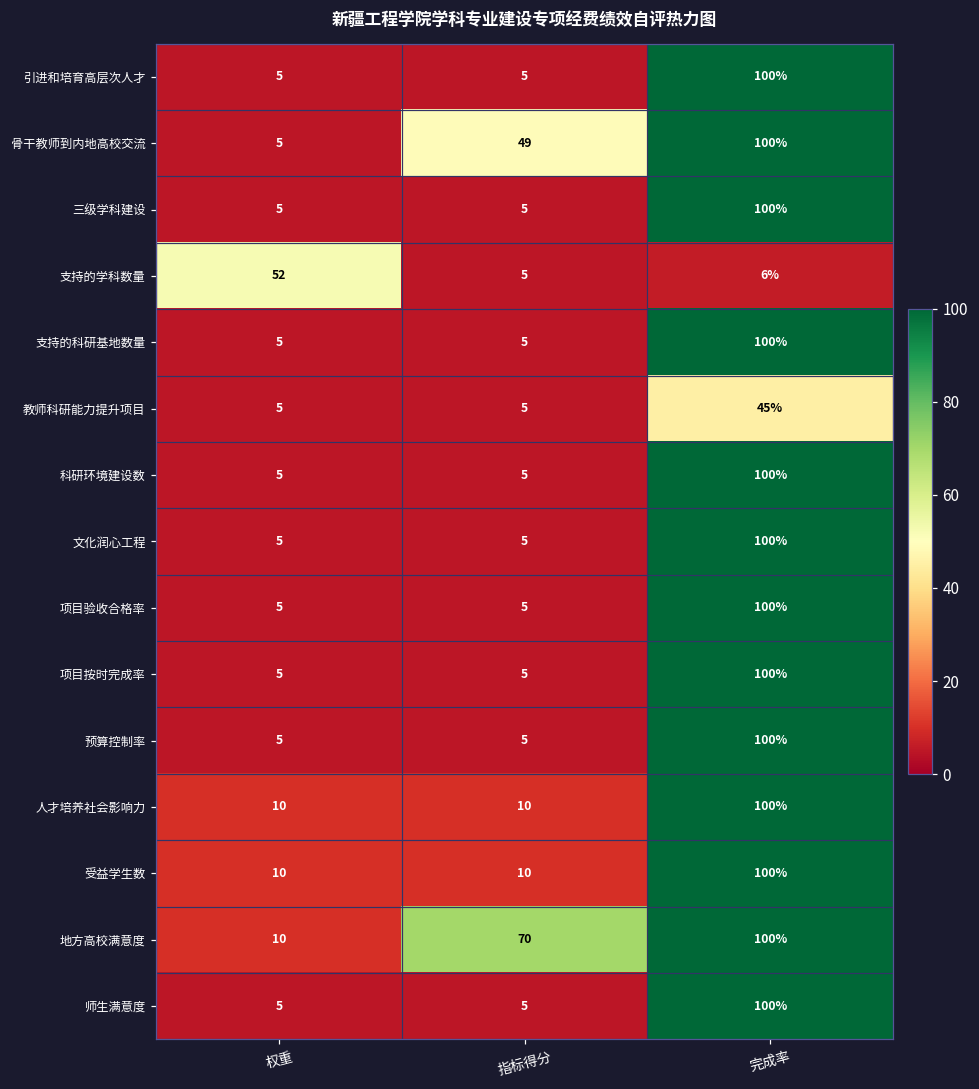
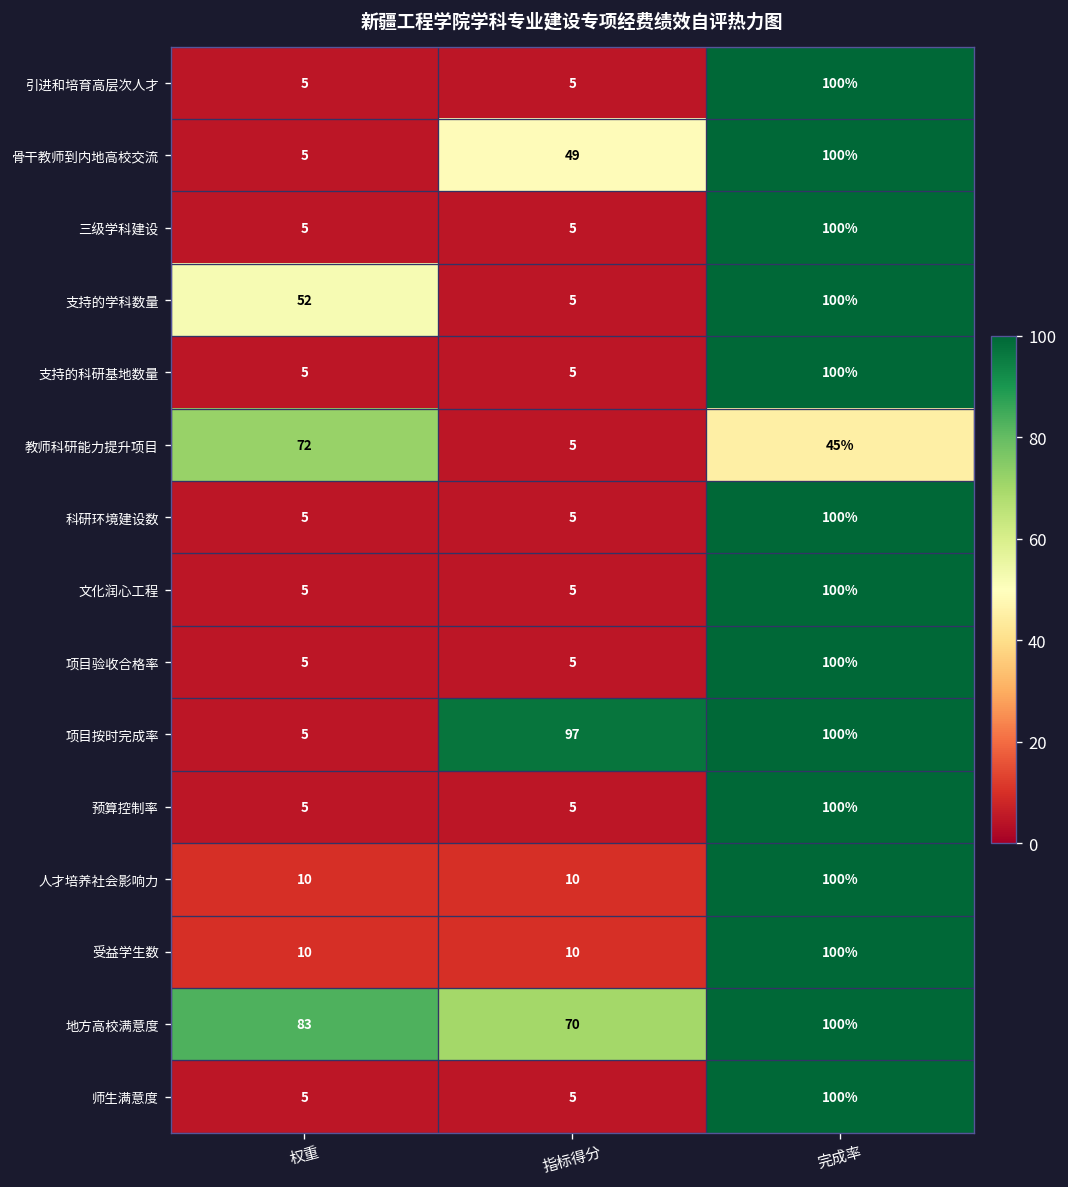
  {
    "引进和培育高层次人才": {
      "权重": "5",
      "指标得分": "5",
      "完成率": "100%"
    },
    "骨干教师到内地高校交流": {
      "权重": "5",
      "指标得分": "49",
      "完成率": "100%"
    },
    "三级学科建设": {
      "权重": "5",
      "指标得分": "5",
      "完成率": "100%"
    },
    "支持的学科数量": {
      "权重": "52",
      "指标得分": "5",
-     "完成率": "6%"
+     "完成率": "100%"
    },
    "支持的科研基地数量": {
      "权重": "5",
      "指标得分": "5",
      "完成率": "100%"
    },
    "教师科研能力提升项目": {
-     "权重": "5",
+     "权重": "72",
      "指标得分": "5",
      "完成率": "45%"
    },
    "科研环境建设数": {
      "权重": "5",
      "指标得分": "5",
      "完成率": "100%"
    },
    "文化润心工程": {
      "权重": "5",
      "指标得分": "5",
      "完成率": "100%"
    },
    "项目验收合格率": {
      "权重": "5",
      "指标得分": "5",
      "完成率": "100%"
    },
    "项目按时完成率": {
      "权重": "5",
-     "指标得分": "5",
+     "指标得分": "97",
      "完成率": "100%"
    },
    "预算控制率": {
      "权重": "5",
      "指标得分": "5",
      "完成率": "100%"
    },
    "人才培养社会影响力": {
      "权重": "10",
      "指标得分": "10",
      "完成率": "100%"
    },
    "受益学生数": {
      "权重": "10",
      "指标得分": "10",
      "完成率": "100%"
    },
    "地方高校满意度": {
-     "权重": "10",
+     "权重": "83",
      "指标得分": "70",
      "完成率": "100%"
    },
    "师生满意度": {
      "权重": "5",
      "指标得分": "5",
      "完成率": "100%"
    }
  }
